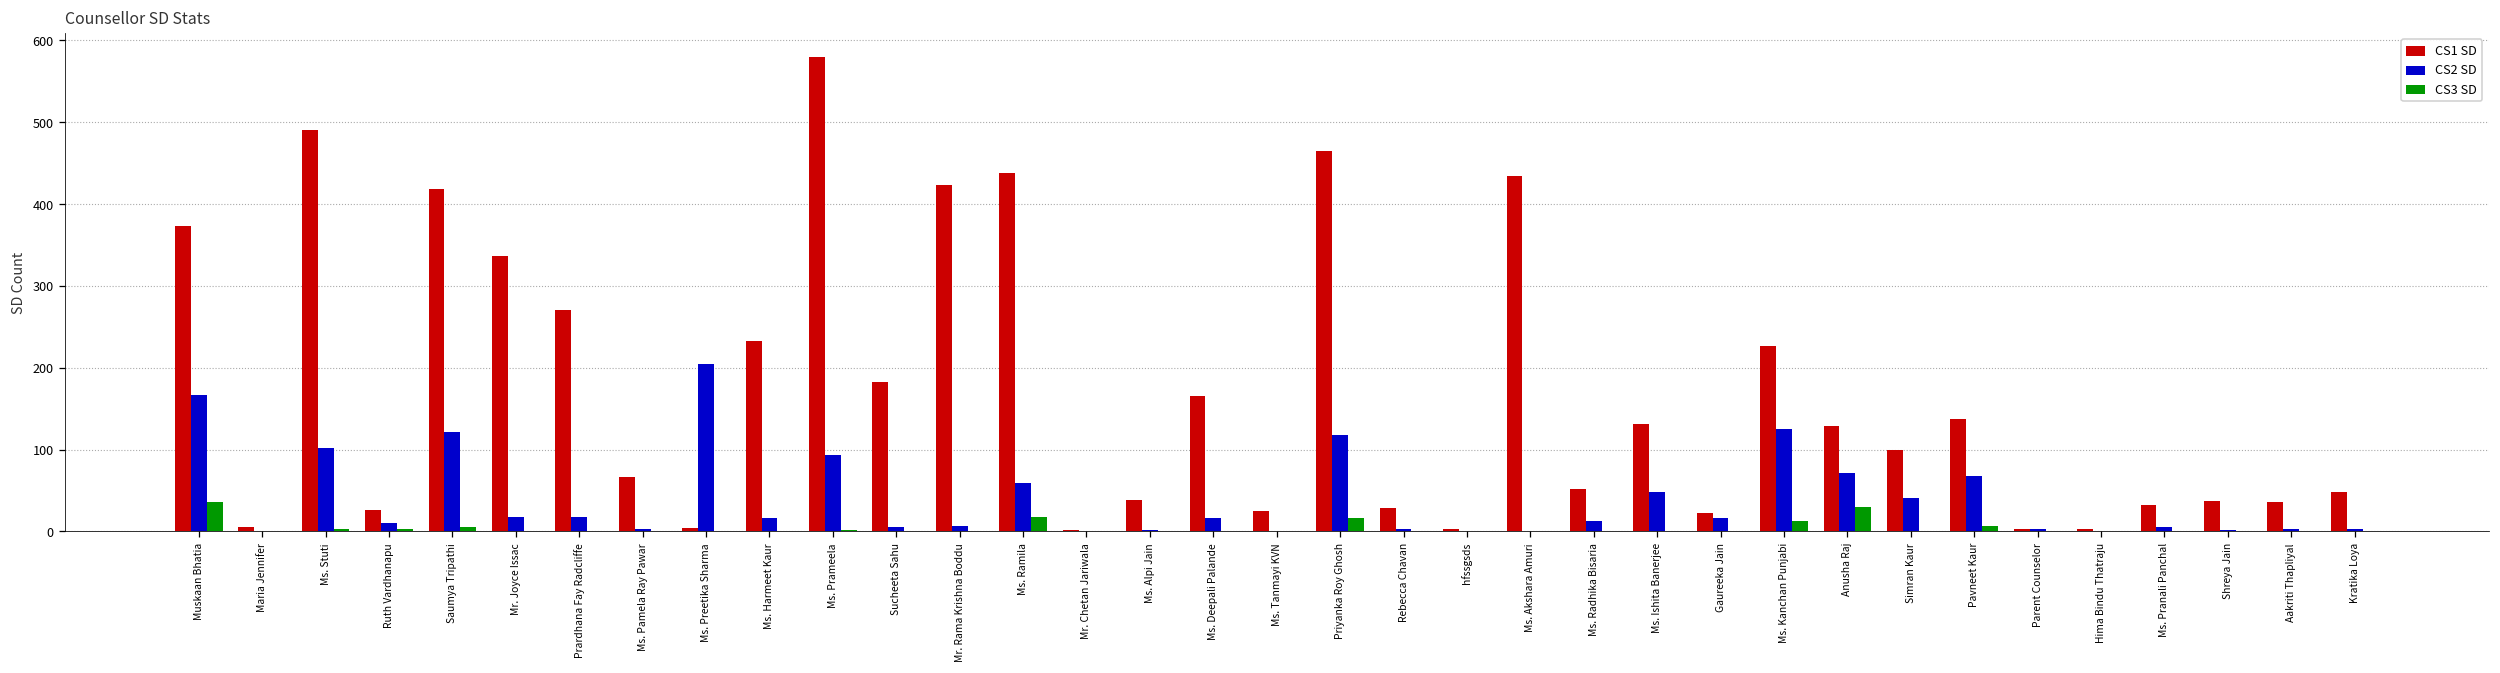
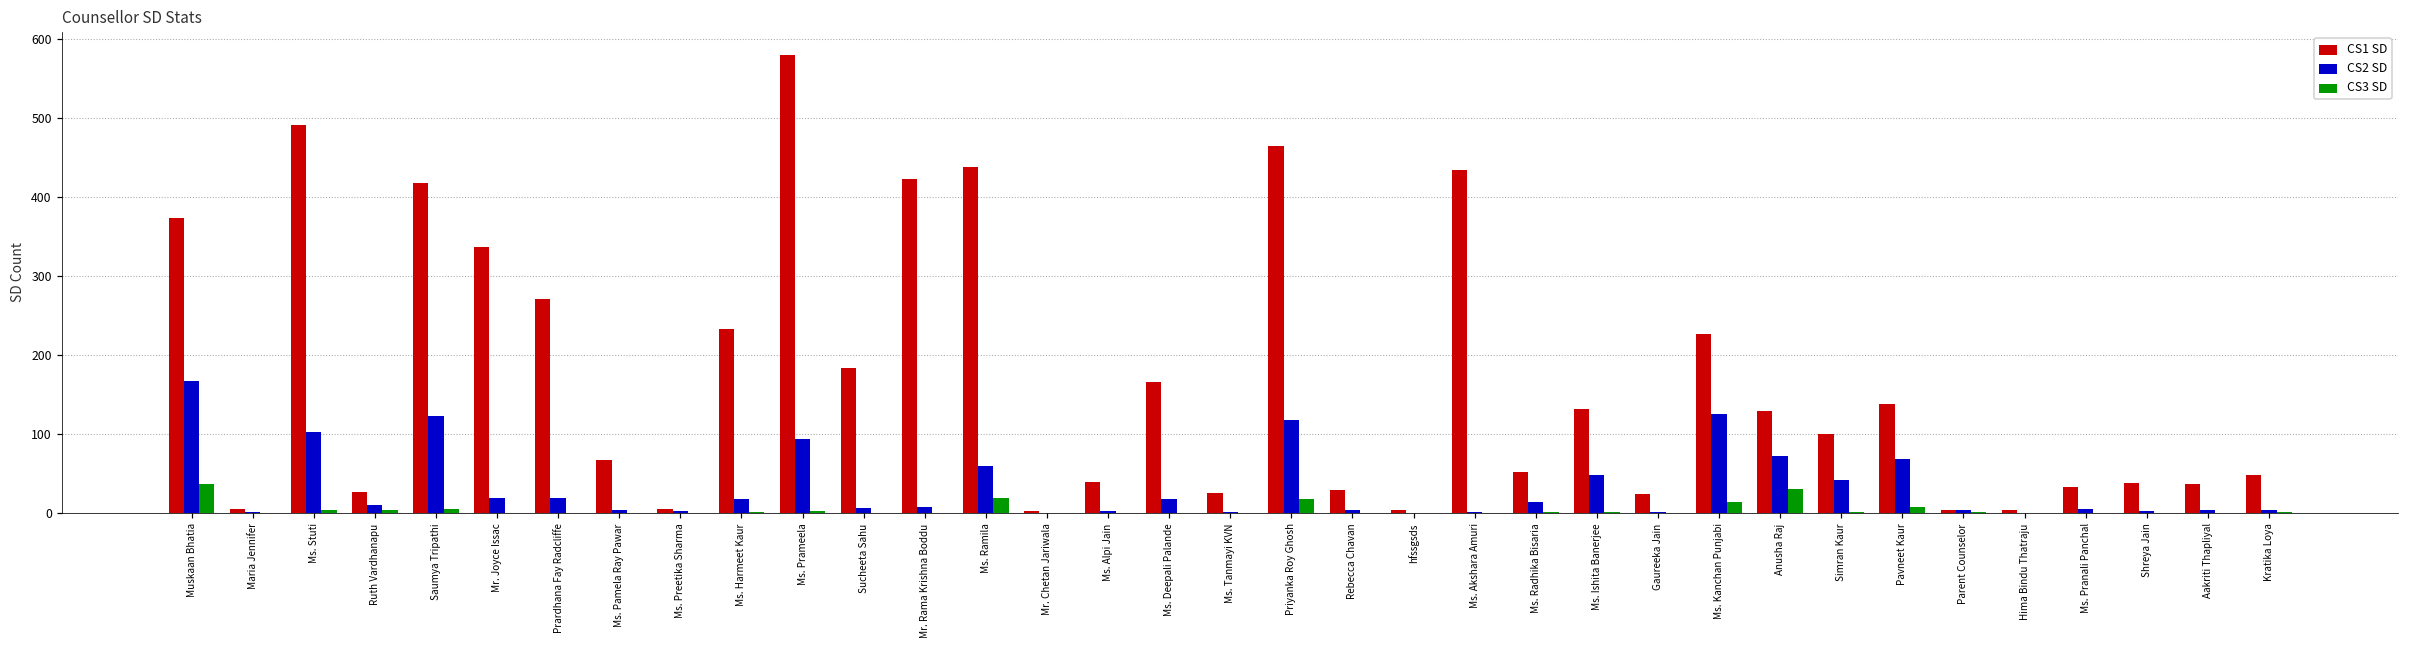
  {
    "CS1 SD": {
      "Muskaan Bhatia": 370,
      "Maria Jennifer": 10,
      "Ms. Stuti": 490,
      "Ruth Vardhanapu": 30,
      "Saumya Tripathi": 420,
      "Mr. Joyce Issac": 340,
      "Prardhana Fay Radcliffe": 270,
      "Ms. Pamela Ray Pawar": 70,
      "Ms. Preetika Sharma": 0,
      "Ms. Harmeet Kaur": 230,
      "Ms. Prameela": 580,
      "Sucheeta Sahu": 180,
      "Mr. Rama Krishna Boddu": 420,
      "Ms. Ramila": 440,
      "Ms. Alpi Jain": 40,
      "Ms. Deepali Palande": 170,
      "Ms. Tanmayi KVN": 30,
      "Priyanka Roy Ghosh": 470,
      "Rebecca Chavan": 30,
      "Ms. Akshara Amuri": 430,
      "Ms. Radhika Bisaria": 50,
      "Ms. Ishita Banerjee": 130,
      "Gaureeka Jain": 20,
      "Ms. Kanchan Punjabi": 230,
      "Anusha Raj": 130,
      "Simran Kaur": 100,
      "Pavneet Kaur": 140,
      "Ms. Pranali Panchal": 30,
      "Shreya Jain": 40,
      "Aakriti Thapliyal": 40,
      "Kratika Loya": 50
    },
    "CS2 SD": {
      "Muskaan Bhatia": 170,
      "Ms. Stuti": 100,
      "Ruth Vardhanapu": 10,
      "Saumya Tripathi": 120,
      "Mr. Joyce Issac": 20,
      "Prardhana Fay Radcliffe": 20,
-     "Ms. Preetika Sharma": 200,
+     "Ms. Preetika Sharma": 0,
      "Ms. Harmeet Kaur": 20,
      "Ms. Prameela": 90,
      "Sucheeta Sahu": 10,
      "Mr. Rama Krishna Boddu": 10,
      "Ms. Ramila": 60,
      "Mr. Chetan Jariwala": 0,
      "Ms. Deepali Palande": 20,
      "Priyanka Roy Ghosh": 120,
      "hfssgsds": 0,
      "Ms. Radhika Bisaria": 10,
      "Ms. Ishita Banerjee": 50,
-     "Gaureeka Jain": 20,
+     "Gaureeka Jain": 0,
      "Ms. Kanchan Punjabi": 130,
      "Anusha Raj": 70,
      "Simran Kaur": 40,
      "Pavneet Kaur": 70,
      "Hima Bindu Thatraju": 0,
      "Ms. Pranali Panchal": 10
    },
    "CS3 SD": {
      "Muskaan Bhatia": 40,
      "Maria Jennifer": 0,
      "Saumya Tripathi": 10,
      "Mr. Joyce Issac": 0,
      "Prardhana Fay Radcliffe": 0,
      "Ms. Pamela Ray Pawar": 0,
      "Ms. Preetika Sharma": 0,
      "Sucheeta Sahu": 0,
      "Mr. Rama Krishna Boddu": 0,
      "Ms. Ramila": 20,
      "Mr. Chetan Jariwala": 0,
      "Ms. Alpi Jain": 0,
      "Ms. Deepali Palande": 0,
      "Ms. Tanmayi KVN": 0,
      "Priyanka Roy Ghosh": 20,
      "Rebecca Chavan": 0,
      "hfssgsds": 0,
      "Ms. Akshara Amuri": 0,
      "Gaureeka Jain": 0,
      "Ms. Kanchan Punjabi": 10,
      "Anusha Raj": 30,
      "Pavneet Kaur": 10,
      "Hima Bindu Thatraju": 0,
      "Ms. Pranali Panchal": 0,
      "Shreya Jain": 0,
      "Aakriti Thapliyal": 0
    }
  }
